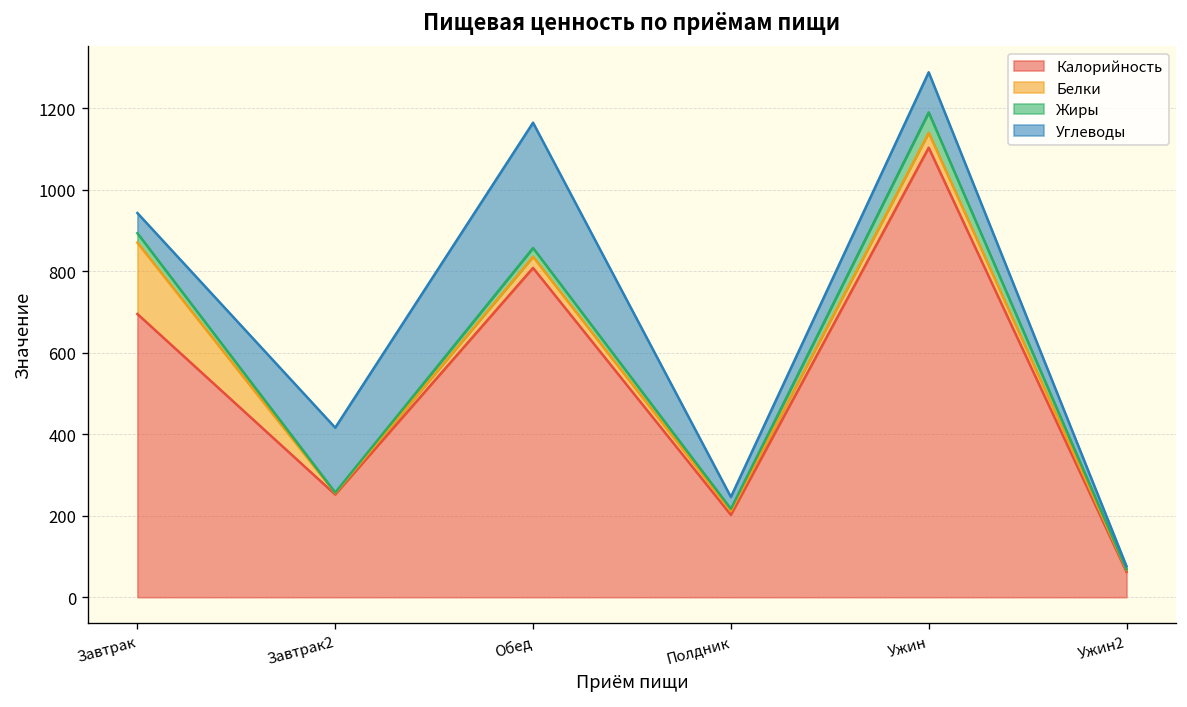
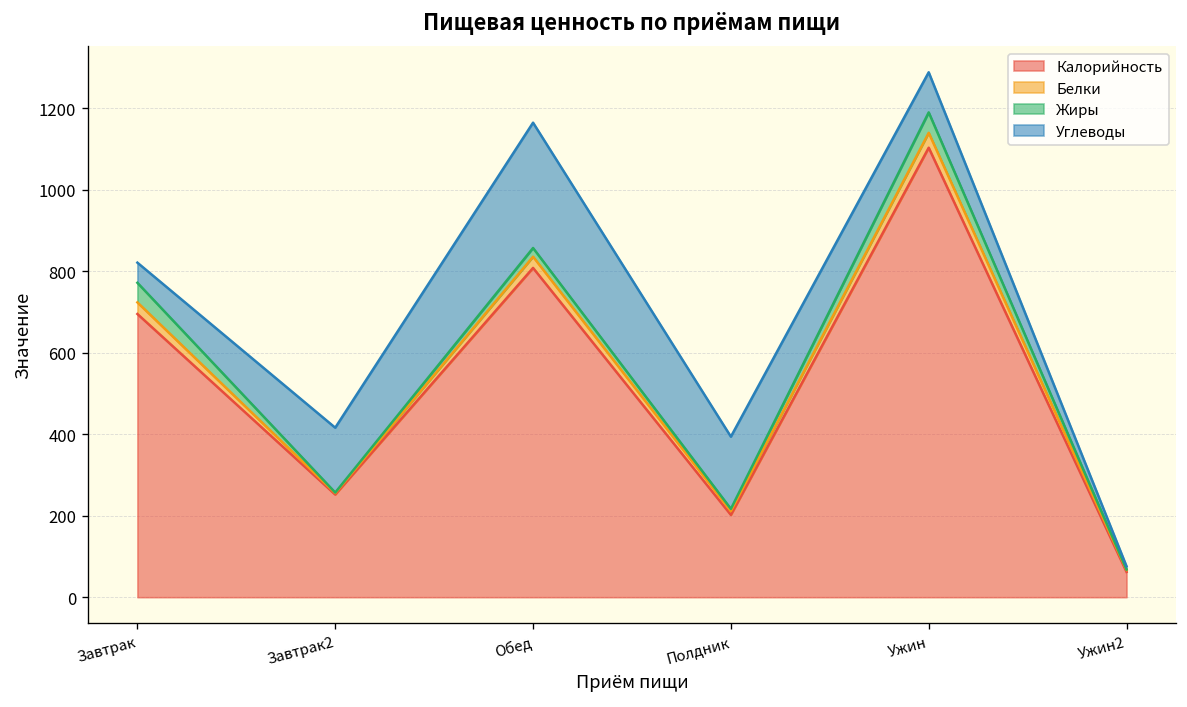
  {
    "Калорийность": {
      "Завтрак": 700,
      "Обед": 810,
      "Полдник": 200,
      "Ужин": 1100
    },
    "Белки": {
-     "Завтрак": 180,
+     "Завтрак": 30,
      "Обед": 30,
      "Ужин": 40
    },
    "Жиры": {
-     "Завтрак": 20,
+     "Завтрак": 50,
      "Обед": 20,
      "Ужин": 50
    },
    "Углеводы": {
      "Завтрак": 50,
      "Завтрак2": 160,
      "Обед": 310,
-     "Полдник": 30,
+     "Полдник": 180,
      "Ужин": 100,
      "Ужин2": 10
    }
  }
